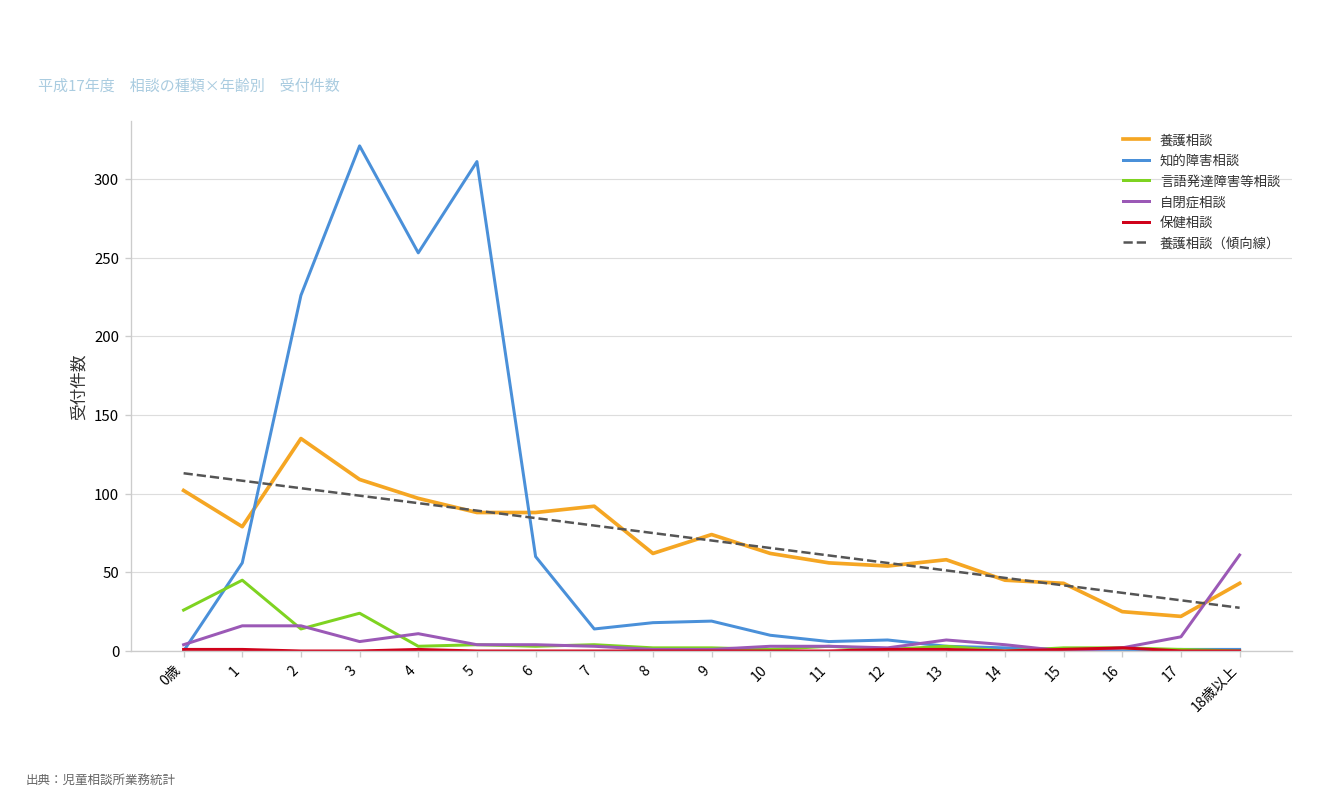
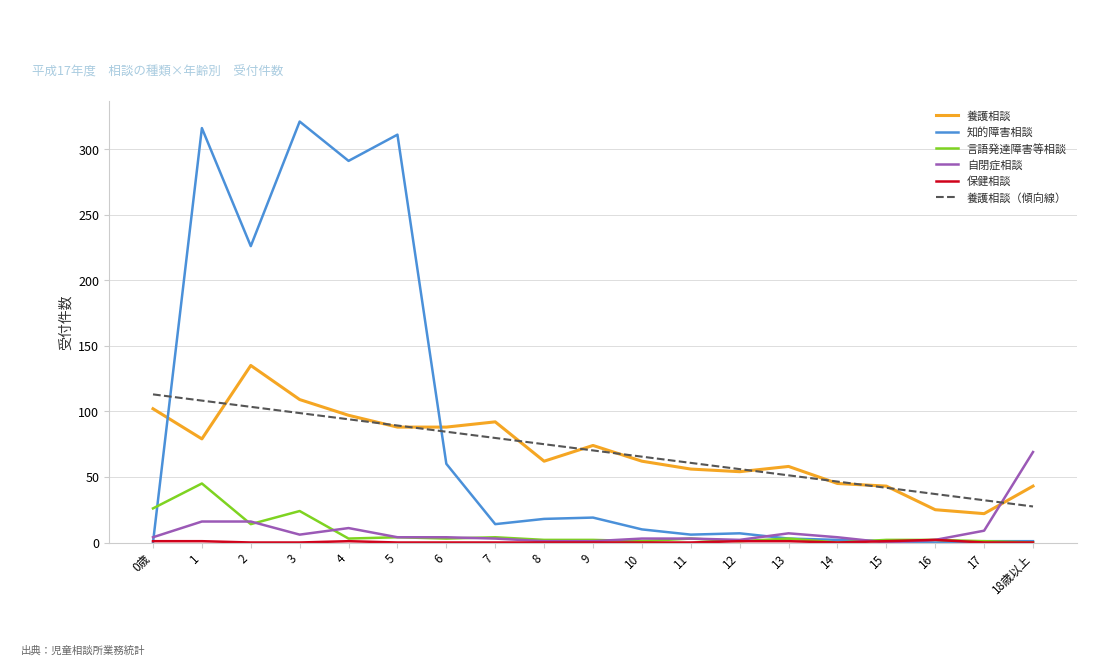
  {
    "養護相談": {
      "0歳": 102,
      "1": 79,
      "2": 135,
      "3": 109,
      "4": 97,
      "6": 88,
      "7": 92,
      "8": 62,
      "9": 74,
      "10": 62,
      "11": 56,
      "12": 54,
      "13": 58,
      "16": 25,
      "17": 22,
      "18歳以上": 43
    },
    "知的障害相談": {
-     "1": 56,
+     "1": 316,
      "2": 226,
      "3": 321,
-     "4": 253,
+     "4": 291,
      "5": 311,
      "6": 60,
      "7": 14,
      "8": 18,
      "9": 19,
      "10": 10,
      "11": 6,
      "12": 7,
      "14": 2,
      "16": 0
    },
    "言語発達障害等相談": {
      "0歳": 26,
      "1": 45,
      "2": 14,
      "3": 24,
      "4": 3
    },
    "自閉症相談": {
      "0歳": 4,
      "1": 16,
      "2": 16,
      "3": 6,
      "4": 11,
      "10": 3,
      "13": 7,
      "14": 4,
      "17": 9,
-     "18歳以上": 61
+     "18歳以上": 69
    },
    "保健相談": {
      "1": 1,
      "2": 0,
      "3": 0,
      "4": 1,
      "5": 0,
      "6": 0,
      "7": 0,
      "11": 0,
      "13": 1
    },
    "養護相談（傾向線）": {
      "0歳": 113,
      "1": 108,
      "2": 103,
      "3": 99,
      "4": 94,
      "6": 84,
      "7": 80,
      "8": 75,
      "9": 70,
      "10": 65,
      "11": 61,
      "12": 56,
      "13": 51,
      "16": 37,
      "17": 32,
      "18歳以上": 27
    }
  }
